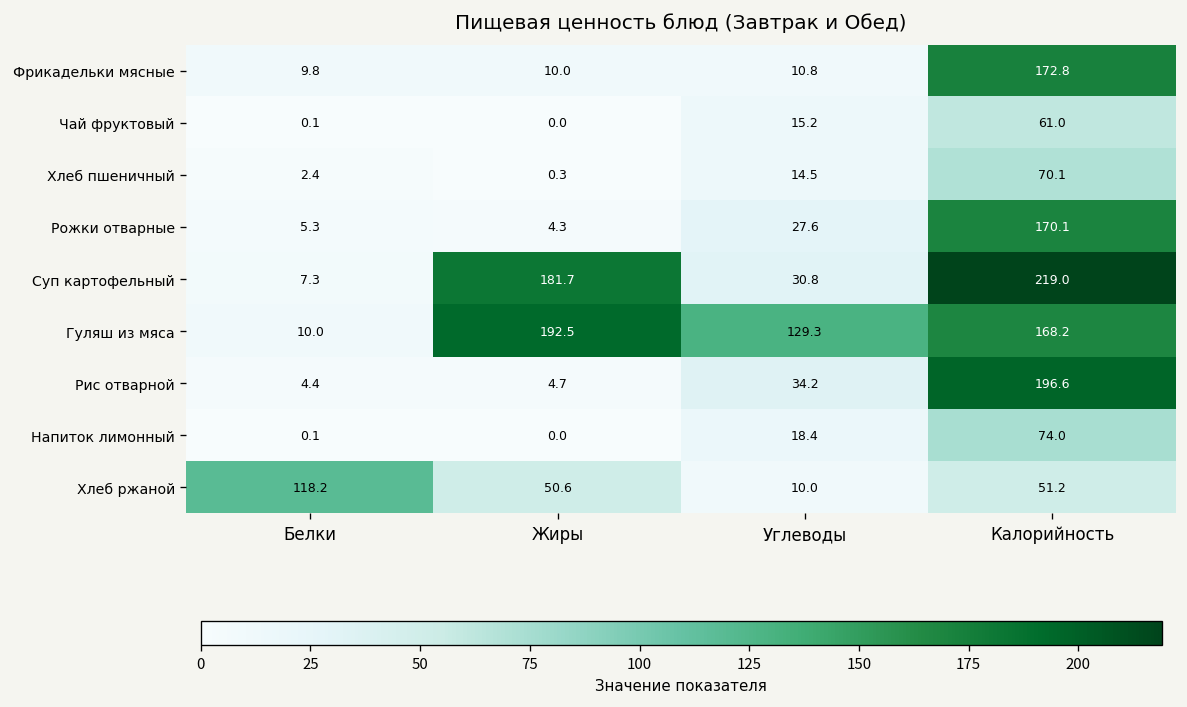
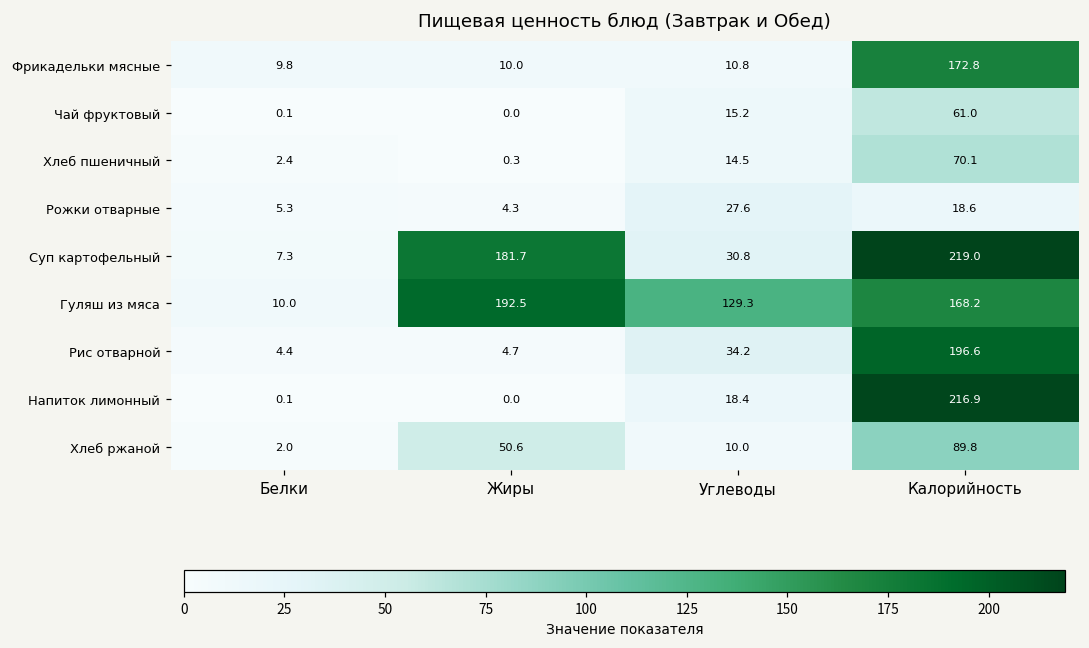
  {
    "Фрикадельки мясные": {
      "Белки": 9.8,
      "Жиры": 10.0,
      "Углеводы": 10.8,
      "Калорийность": 172.8
    },
    "Чай фруктовый": {
      "Белки": 0.1,
      "Жиры": 0.0,
      "Углеводы": 15.2,
      "Калорийность": 61.0
    },
    "Хлеб пшеничный": {
      "Белки": 2.4,
      "Жиры": 0.3,
      "Углеводы": 14.5,
      "Калорийность": 70.1
    },
    "Рожки отварные": {
      "Белки": 5.3,
      "Жиры": 4.3,
      "Углеводы": 27.6,
-     "Калорийность": 170.1
+     "Калорийность": 18.6
    },
    "Суп картофельный": {
      "Белки": 7.3,
      "Жиры": 181.7,
      "Углеводы": 30.8,
      "Калорийность": 219.0
    },
    "Гуляш из мяса": {
      "Белки": 10.0,
      "Жиры": 192.5,
      "Углеводы": 129.3,
      "Калорийность": 168.2
    },
    "Рис отварной": {
      "Белки": 4.4,
      "Жиры": 4.7,
      "Углеводы": 34.2,
      "Калорийность": 196.6
    },
    "Напиток лимонный": {
      "Белки": 0.1,
      "Жиры": 0.0,
      "Углеводы": 18.4,
-     "Калорийность": 74.0
+     "Калорийность": 216.9
    },
    "Хлеб ржаной": {
-     "Белки": 118.2,
+     "Белки": 2.0,
      "Жиры": 50.6,
      "Углеводы": 10.0,
-     "Калорийность": 51.2
+     "Калорийность": 89.8
    }
  }
